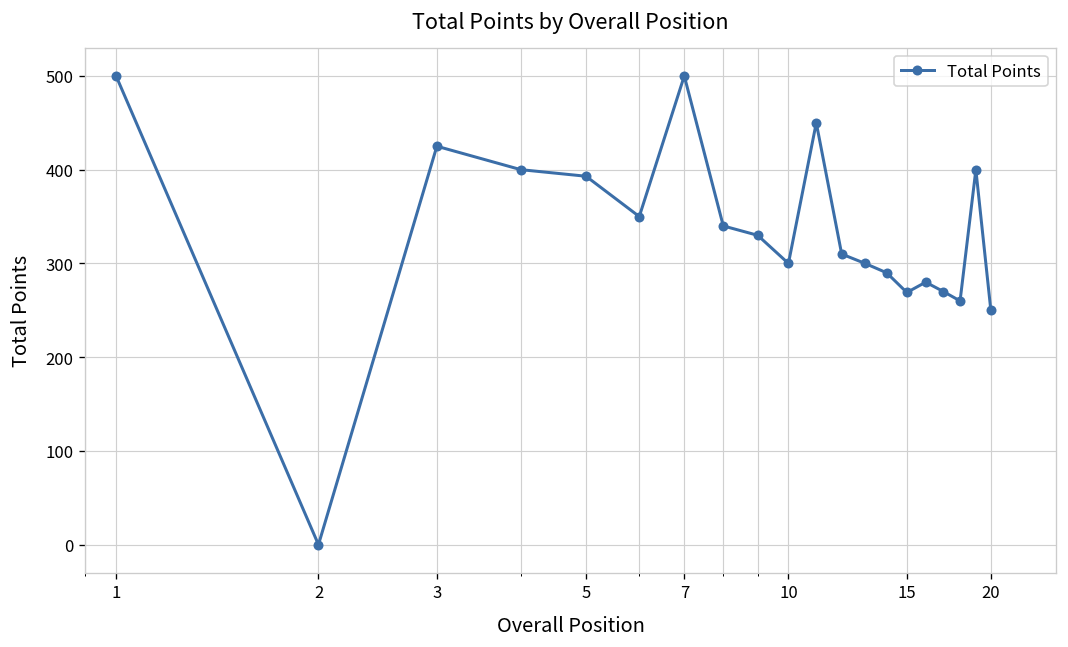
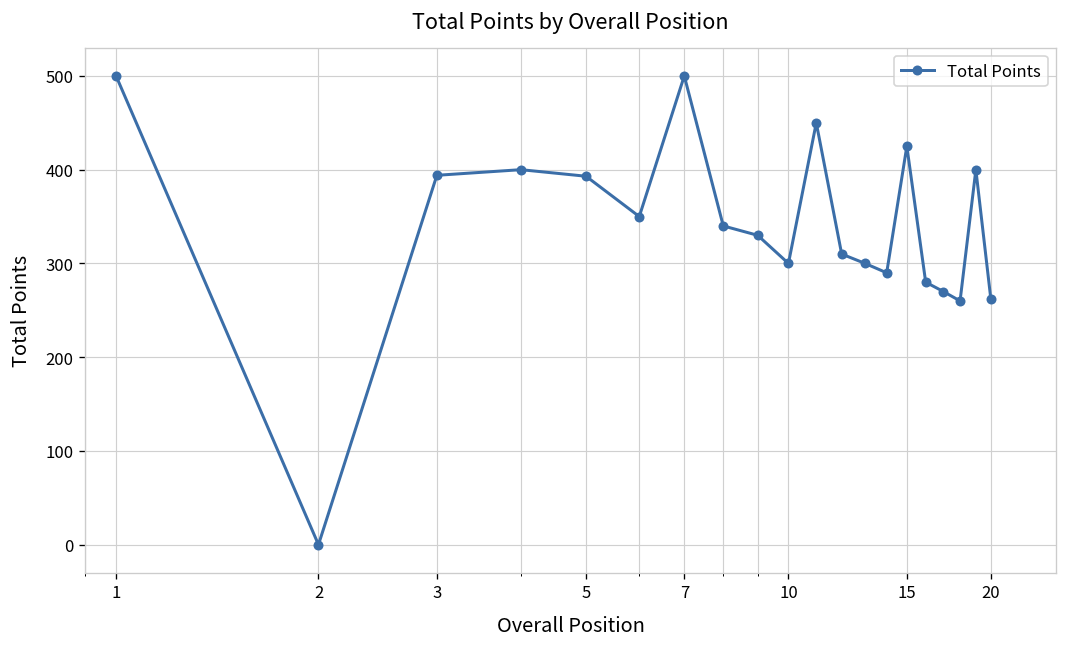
  {
    "1": 500,
    "2": 0,
-   "3": 430,
+   "3": 390,
    "5": 390,
    "7": 500,
    "10": 300,
-   "15": 270,
-   "20": 250
+   "15": 430,
+   "20": 260
  }
